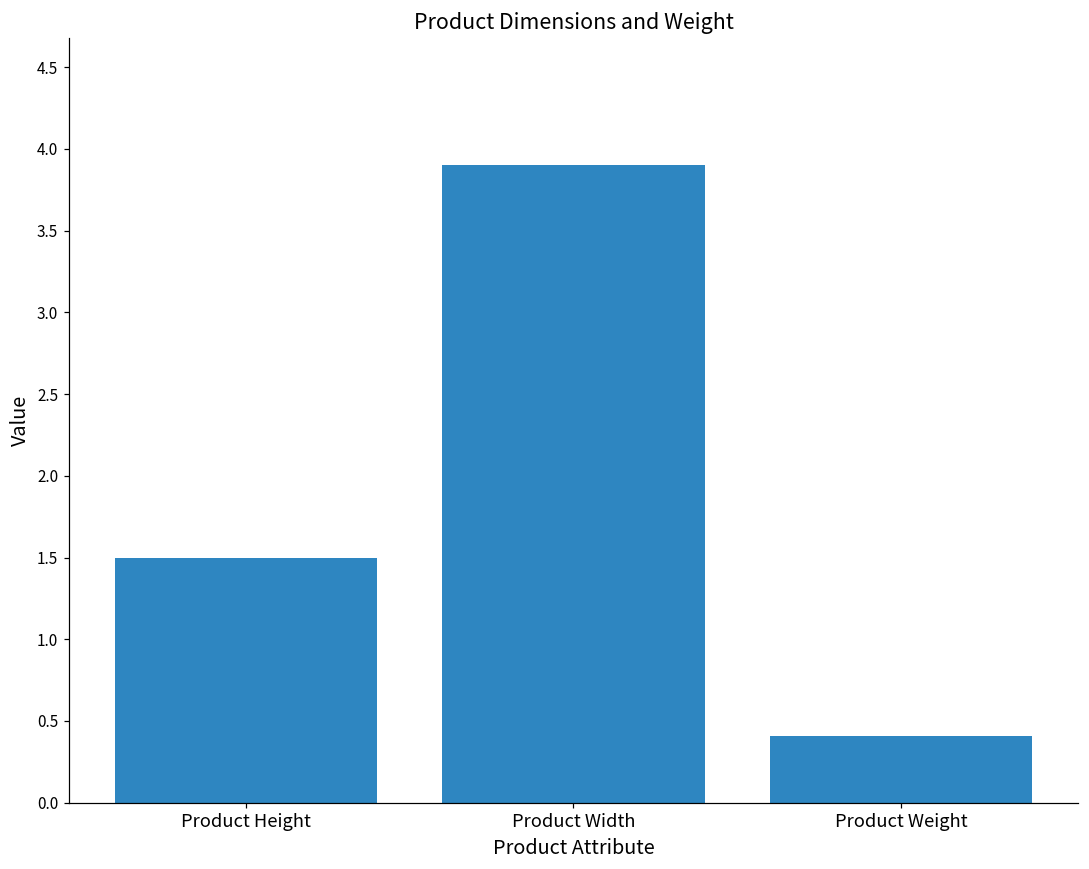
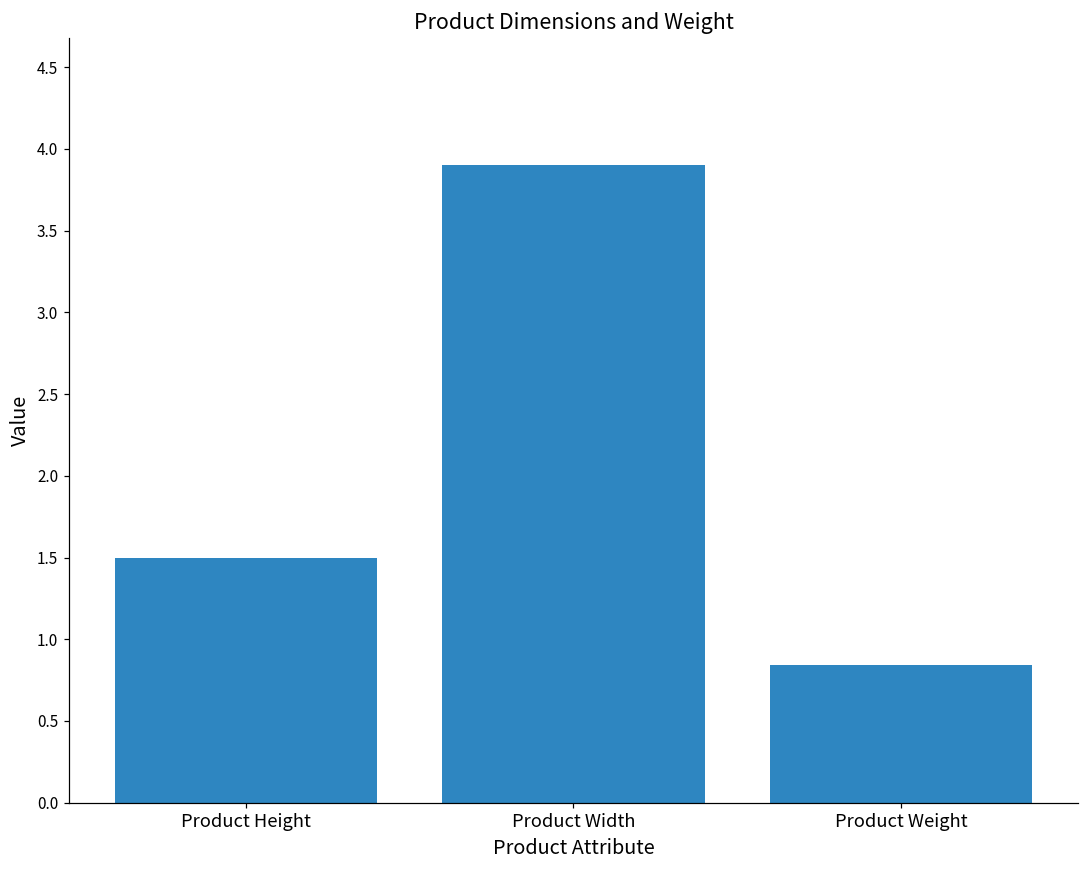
  {
    "Product Height": 1.50,
    "Product Width": 3.90,
-   "Product Weight": 0.41
+   "Product Weight": 0.84
  }
